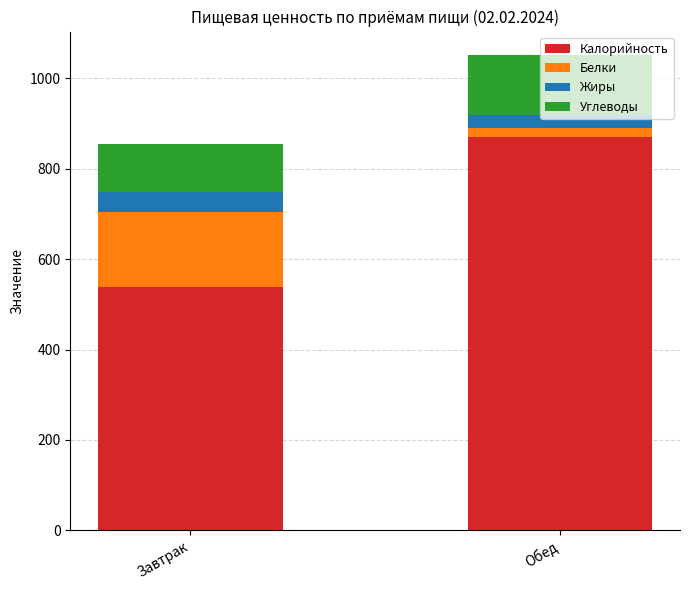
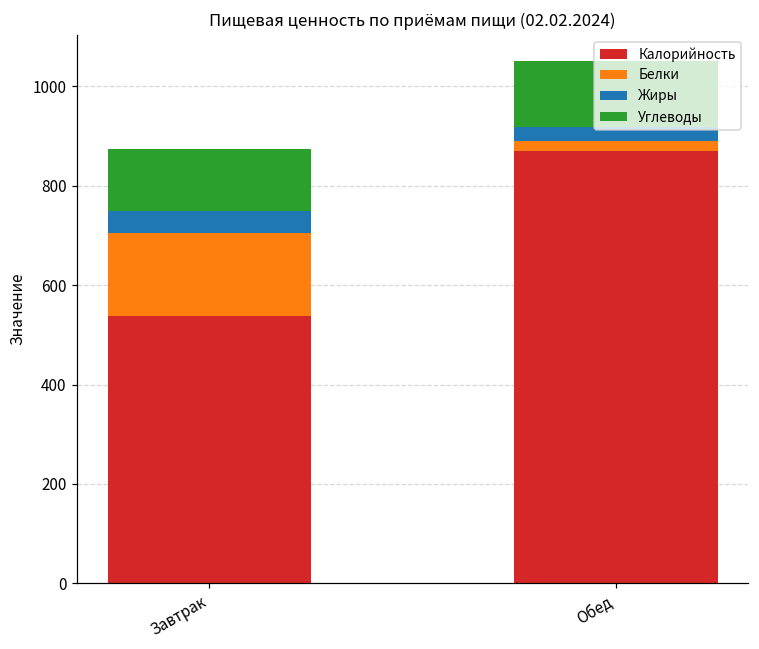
  {
    "Калорийность": {
      "Завтрак": 540,
      "Обед": 870
    },
    "Белки": {
      "Завтрак": 170,
      "Обед": 20
    },
    "Жиры": {
      "Завтрак": 40
    },
    "Углеводы": {
-     "Завтрак": 110
+     "Завтрак": 120
    }
  }
